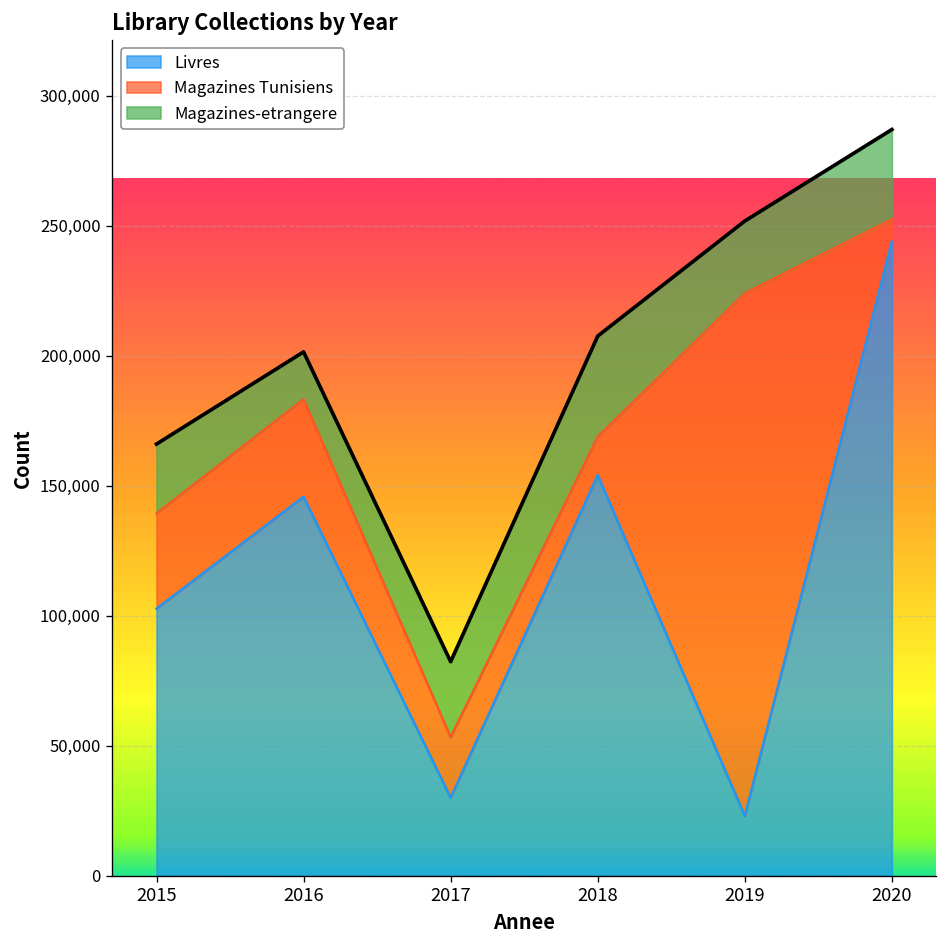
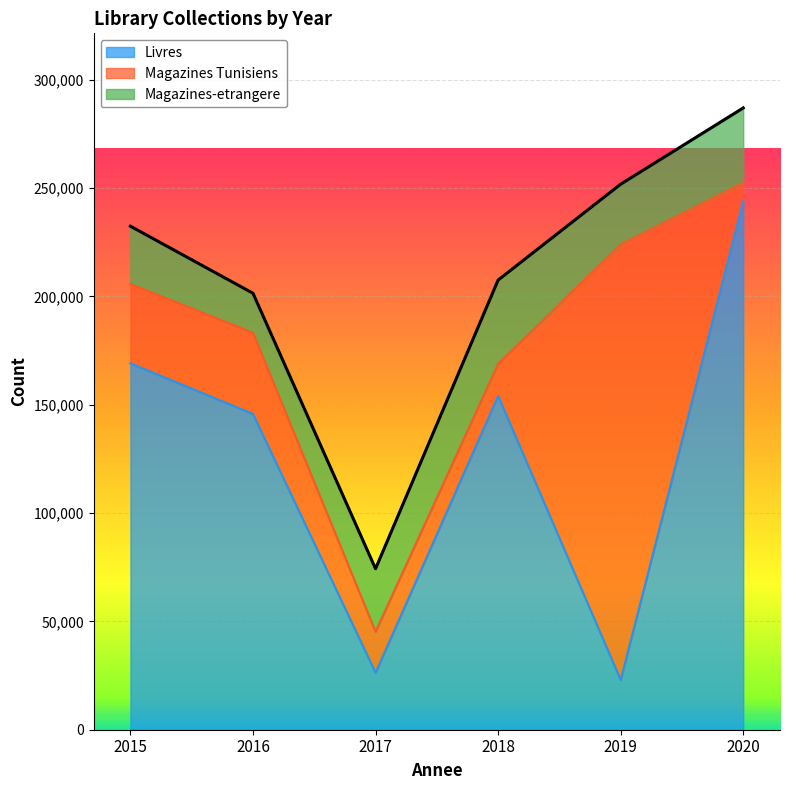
  {
    "Livres": {
-     "2015": "103,000",
+     "2015": "169,000",
      "2016": "146,000",
-     "2017": "30,000",
+     "2017": "26,000",
      "2018": "154,000",
      "2019": "23,000",
      "2020": "244,000"
    },
    "Magazines Tunisiens": {
      "2015": "37,000",
      "2016": "38,000",
-     "2017": "23,000",
+     "2017": "19,000",
      "2018": "15,000",
      "2019": "201,000",
      "2020": "9,000"
    },
    "Magazines-etrangere": {
      "2015": "27,000",
      "2016": "18,000",
      "2017": "29,000",
      "2018": "39,000",
      "2019": "28,000",
      "2020": "35,000"
    }
  }
